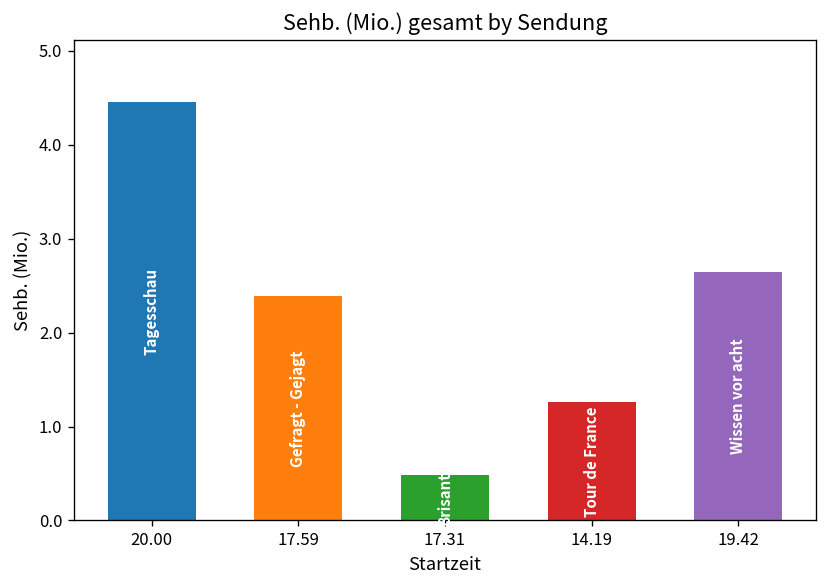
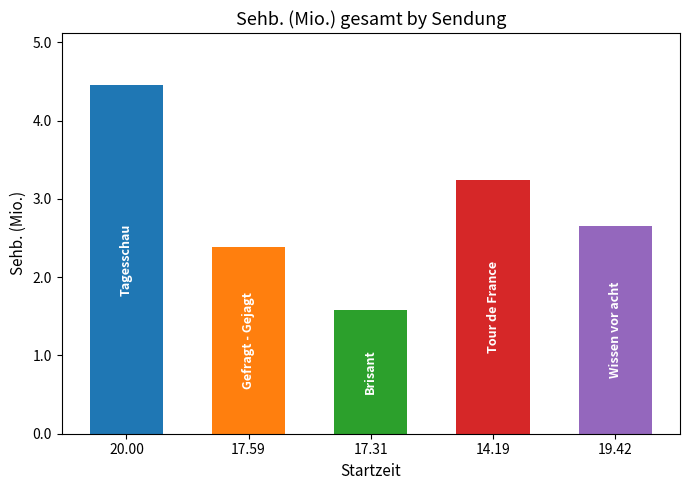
  {
    "20.00": 4.5,
    "17.59": 2.4,
-   "17.31": 0.5,
-   "14.19": 1.3,
+   "17.31": 1.6,
+   "14.19": 3.2,
    "19.42": 2.6
  }
